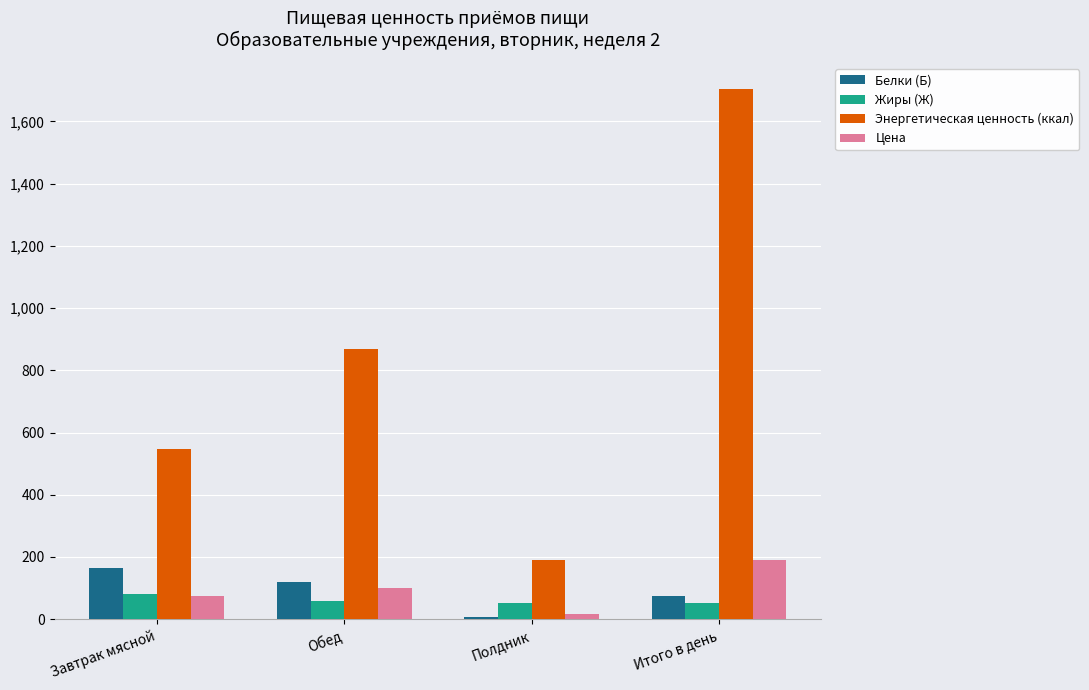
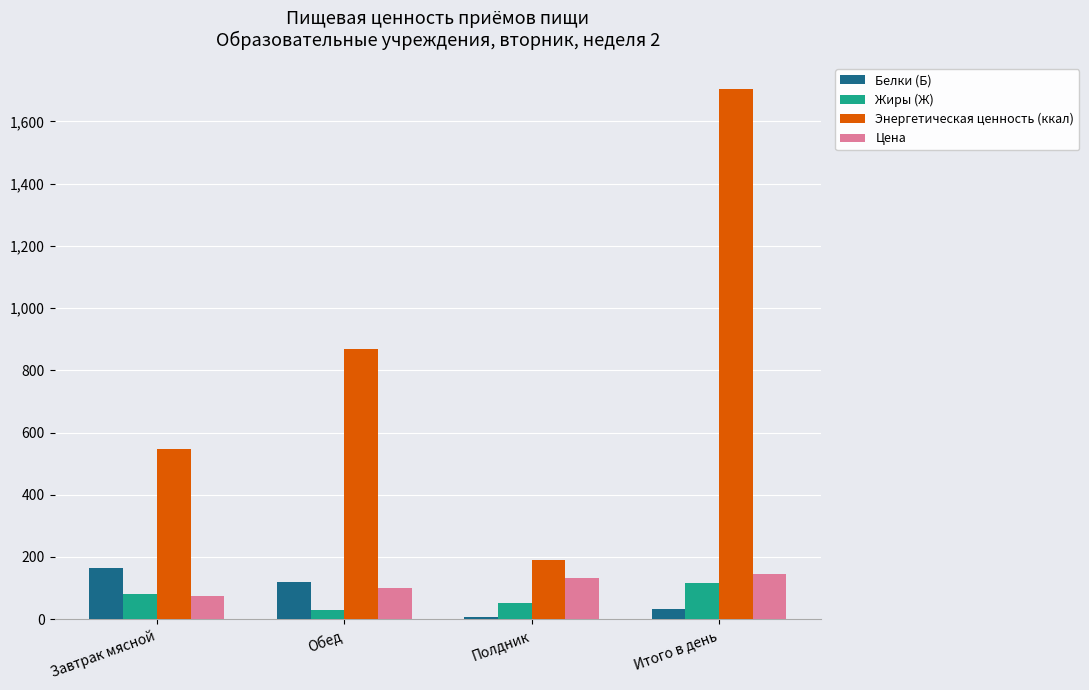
  {
    "Белки (Б)": {
      "Завтрак мясной": "160",
      "Обед": "120",
      "Полдник": "10",
-     "Итого в день": "70"
+     "Итого в день": "30"
    },
    "Жиры (Ж)": {
      "Завтрак мясной": "80",
-     "Обед": "60",
+     "Обед": "30",
      "Полдник": "50",
-     "Итого в день": "50"
+     "Итого в день": "120"
    },
    "Энергетическая ценность (ккал)": {
      "Завтрак мясной": "550",
      "Обед": "870",
      "Полдник": "190",
      "Итого в день": "1,700"
    },
    "Цена": {
      "Завтрак мясной": "80",
      "Обед": "100",
-     "Полдник": "20",
-     "Итого в день": "190"
+     "Полдник": "130",
+     "Итого в день": "150"
    }
  }
